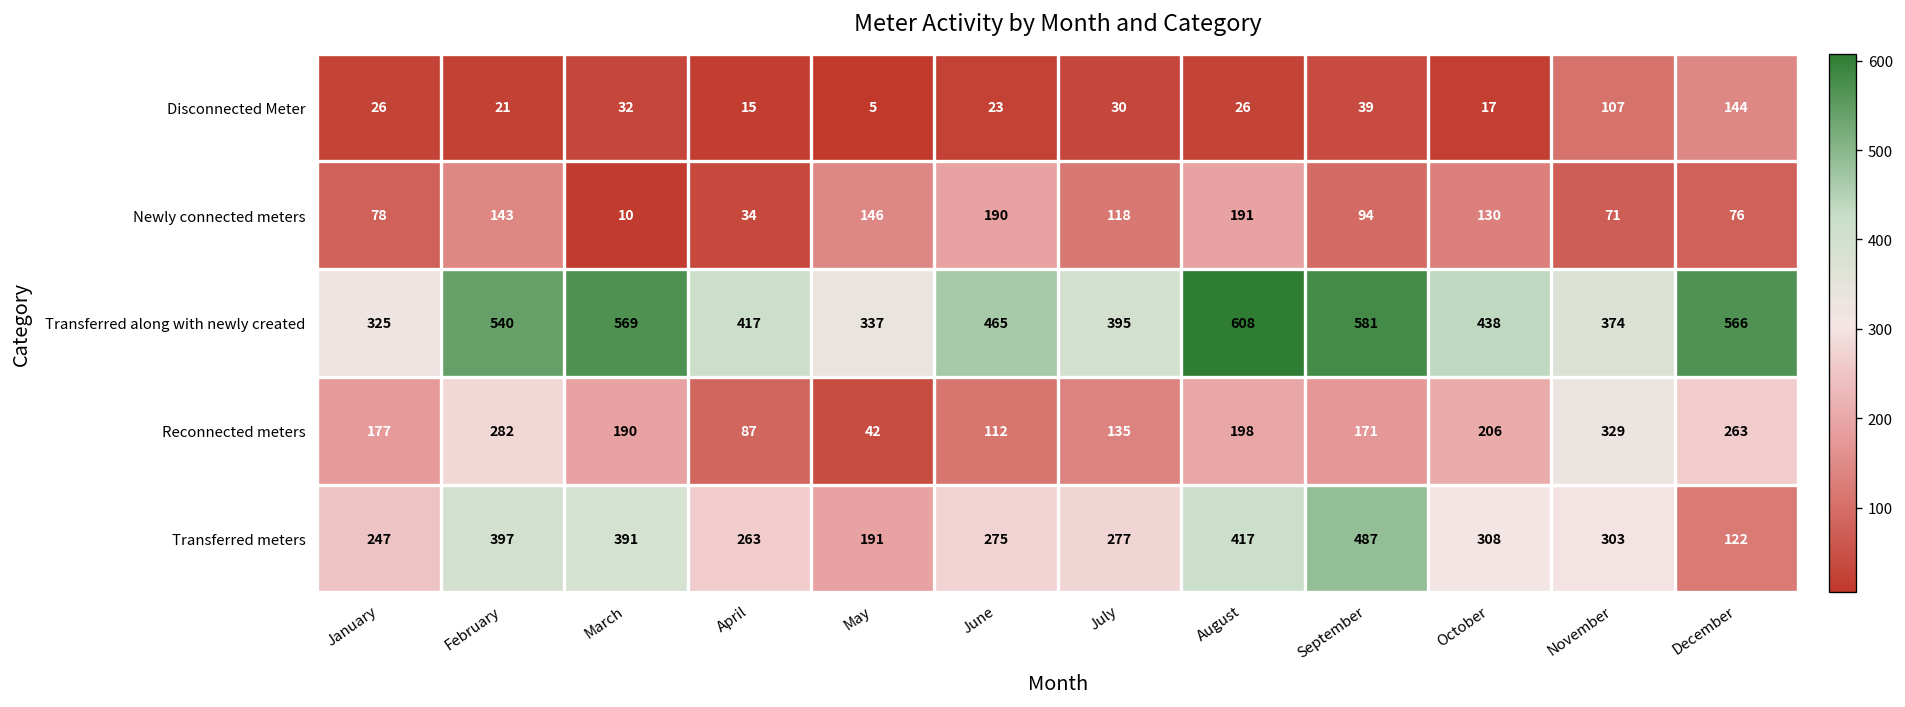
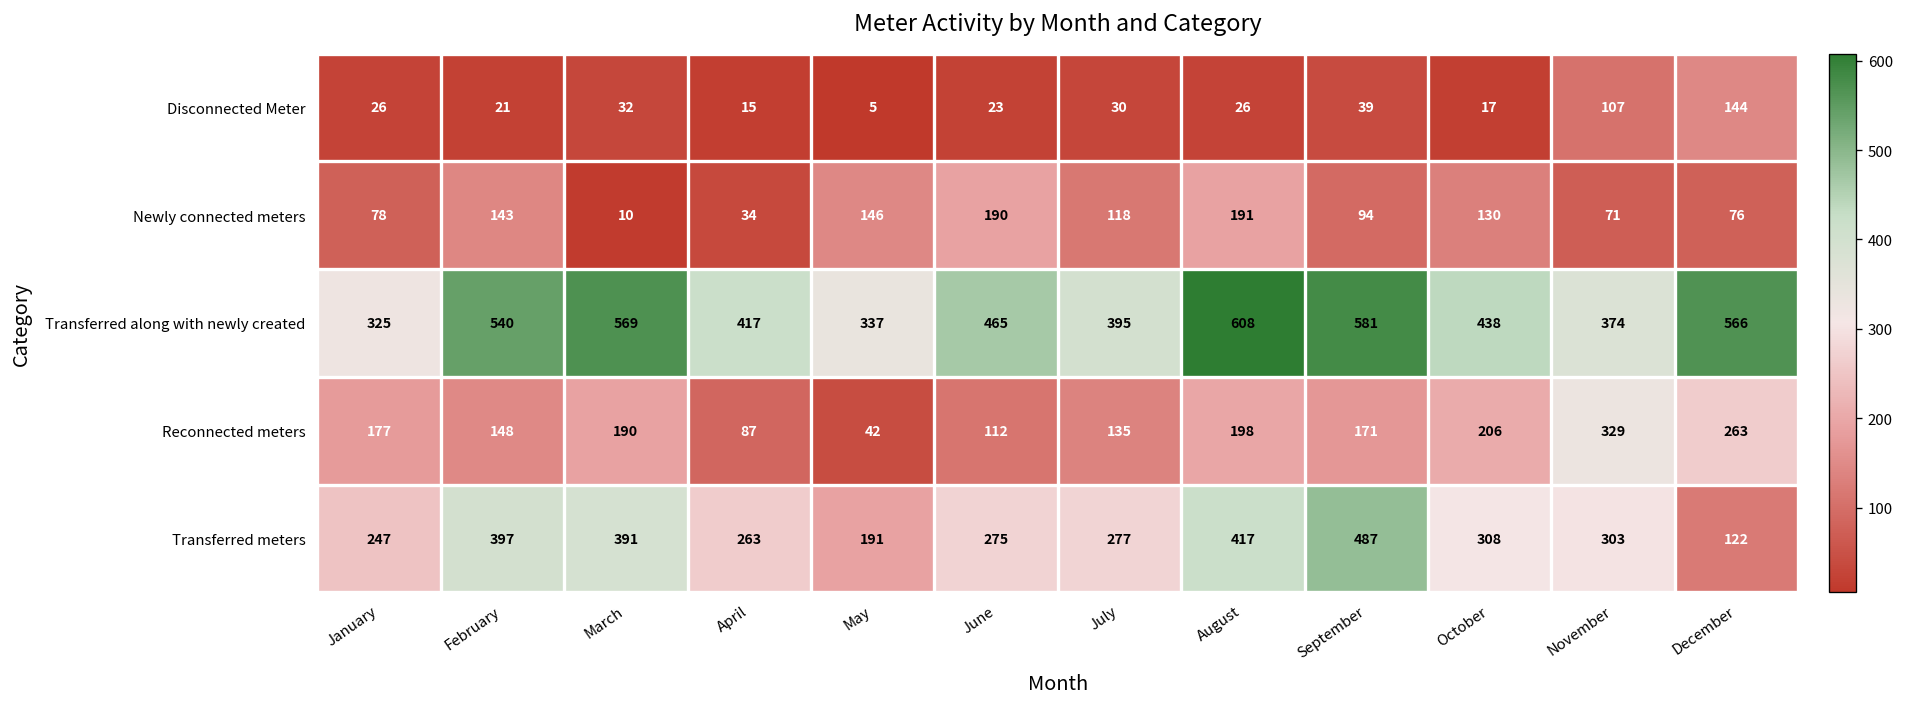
  {
    "Disconnected Meter": {
      "January": 26,
      "February": 21,
      "March": 32,
      "April": 15,
      "May": 5,
      "June": 23,
      "July": 30,
      "August": 26,
      "September": 39,
      "October": 17,
      "November": 107,
      "December": 144
    },
    "Newly connected meters": {
      "January": 78,
      "February": 143,
      "March": 10,
      "April": 34,
      "May": 146,
      "June": 190,
      "July": 118,
      "August": 191,
      "September": 94,
      "October": 130,
      "November": 71,
      "December": 76
    },
    "Transferred along with newly created": {
      "January": 325,
      "February": 540,
      "March": 569,
      "April": 417,
      "May": 337,
      "June": 465,
      "July": 395,
      "August": 608,
      "September": 581,
      "October": 438,
      "November": 374,
      "December": 566
    },
    "Reconnected meters": {
      "January": 177,
-     "February": 282,
+     "February": 148,
      "March": 190,
      "April": 87,
      "May": 42,
      "June": 112,
      "July": 135,
      "August": 198,
      "September": 171,
      "October": 206,
      "November": 329,
      "December": 263
    },
    "Transferred meters": {
      "January": 247,
      "February": 397,
      "March": 391,
      "April": 263,
      "May": 191,
      "June": 275,
      "July": 277,
      "August": 417,
      "September": 487,
      "October": 308,
      "November": 303,
      "December": 122
    }
  }
